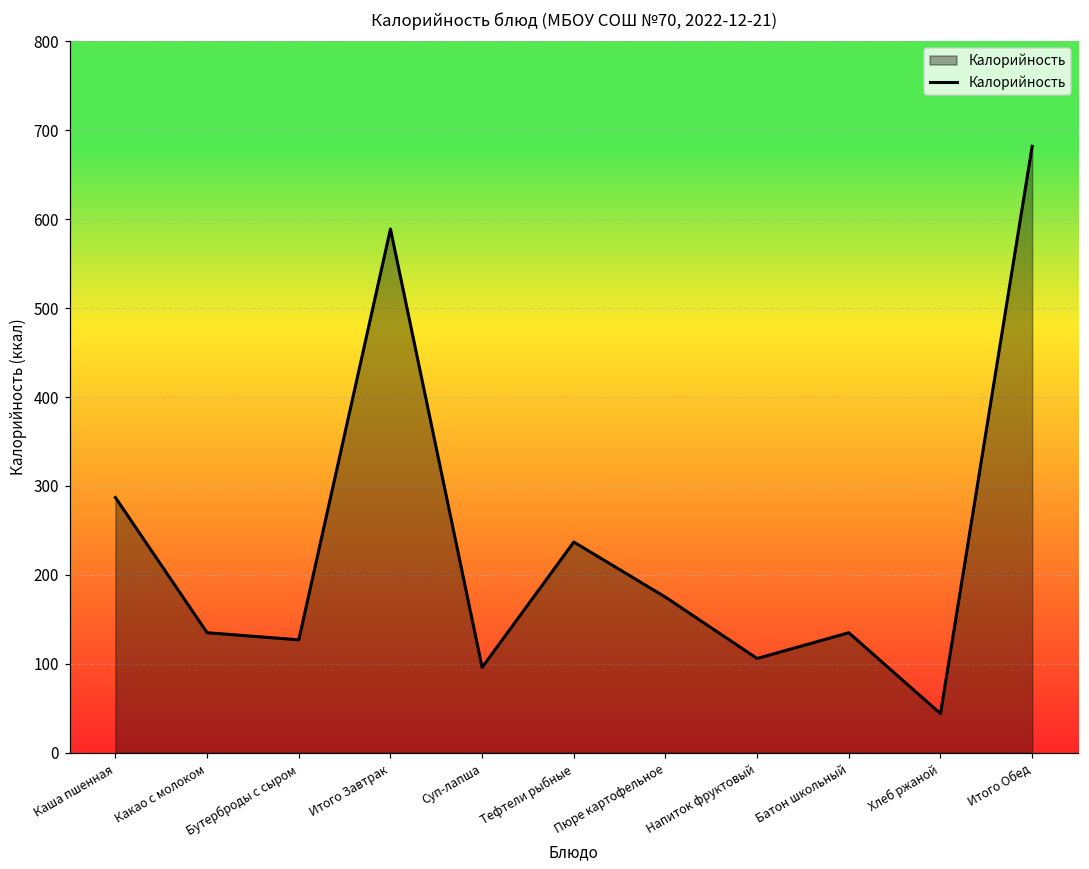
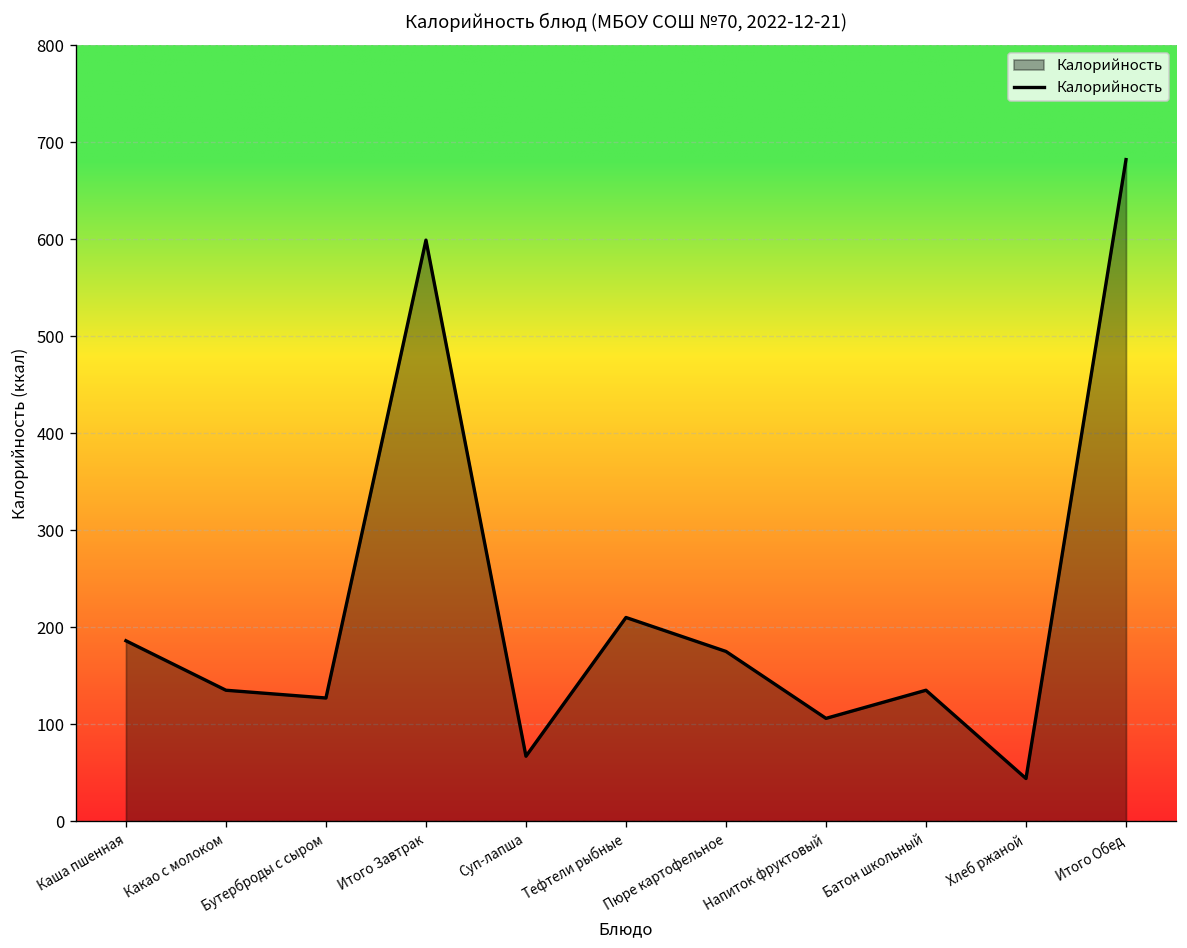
  {
-   "Каша пшенная": 290,
+   "Каша пшенная": 190,
    "Какао с молоком": 140,
    "Бутерброды с сыром": 130,
-   "Итого Завтрак": 590,
-   "Суп-лапша": 100,
-   "Тефтели рыбные": 240,
+   "Итого Завтрак": 600,
+   "Суп-лапша": 70,
+   "Тефтели рыбные": 210,
    "Пюре картофельное": 180,
    "Напиток фруктовый": 110,
    "Батон школьный": 140,
    "Хлеб ржаной": 40,
    "Итого Обед": 680
  }
